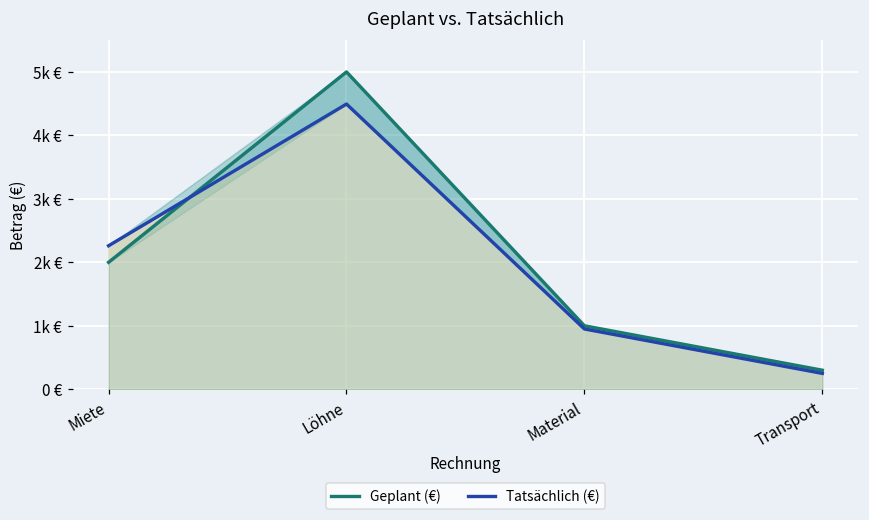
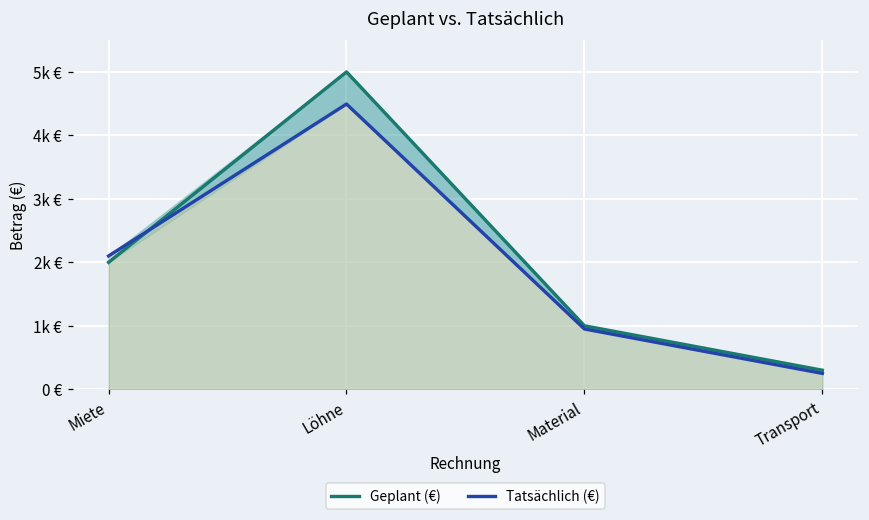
  {
    "Tatsächlich (€)": {
-     "Miete": "2.3k €",
+     "Miete": "2.1k €",
      "Löhne": "4.5k €",
      "Material": "1.0k €",
      "Transport": "0.3k €"
    }
  }
